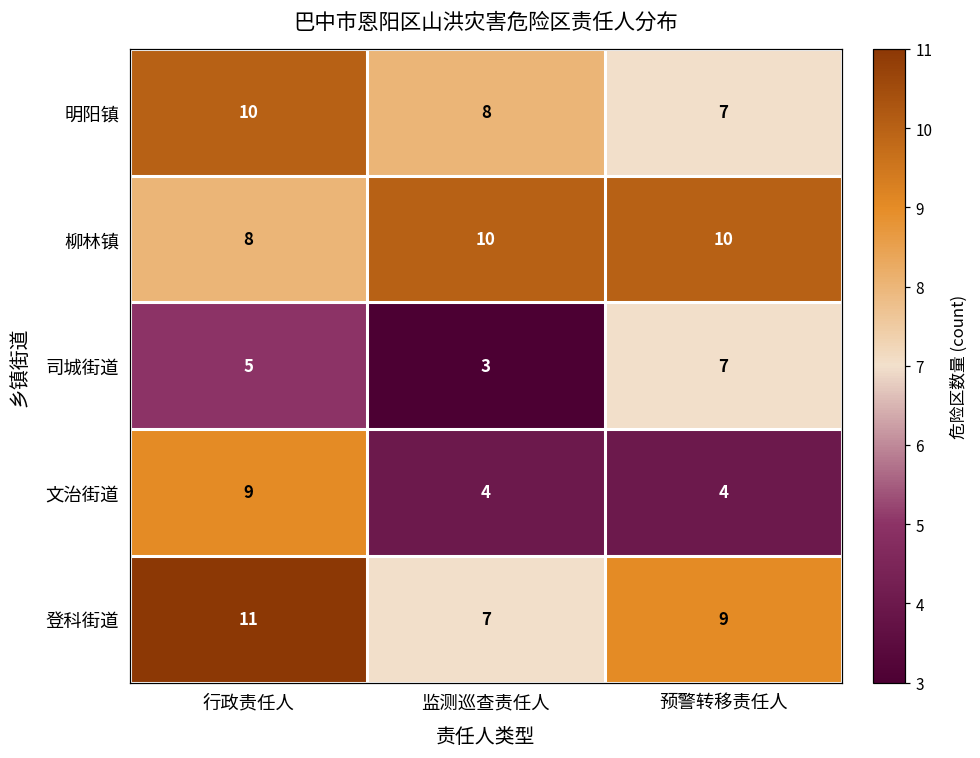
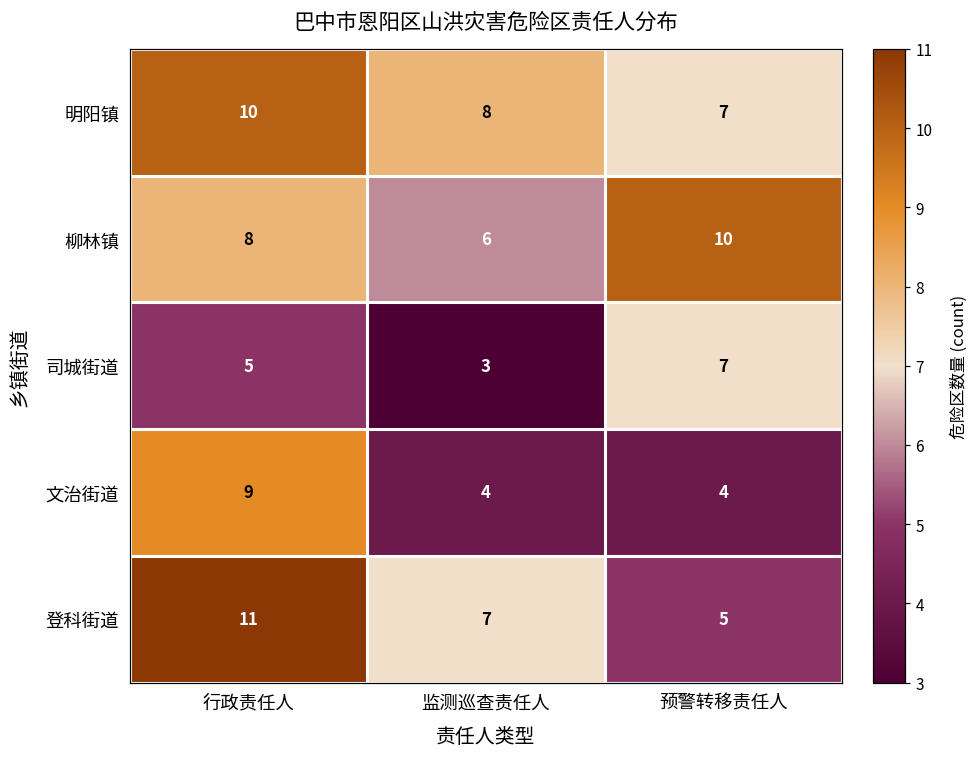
  {
    "明阳镇": {
      "行政责任人": 10,
      "监测巡查责任人": 8,
      "预警转移责任人": 7
    },
    "柳林镇": {
      "行政责任人": 8,
-     "监测巡查责任人": 10,
+     "监测巡查责任人": 6,
      "预警转移责任人": 10
    },
    "司城街道": {
      "行政责任人": 5,
      "监测巡查责任人": 3,
      "预警转移责任人": 7
    },
    "文治街道": {
      "行政责任人": 9,
      "监测巡查责任人": 4,
      "预警转移责任人": 4
    },
    "登科街道": {
      "行政责任人": 11,
      "监测巡查责任人": 7,
-     "预警转移责任人": 9
+     "预警转移责任人": 5
    }
  }
